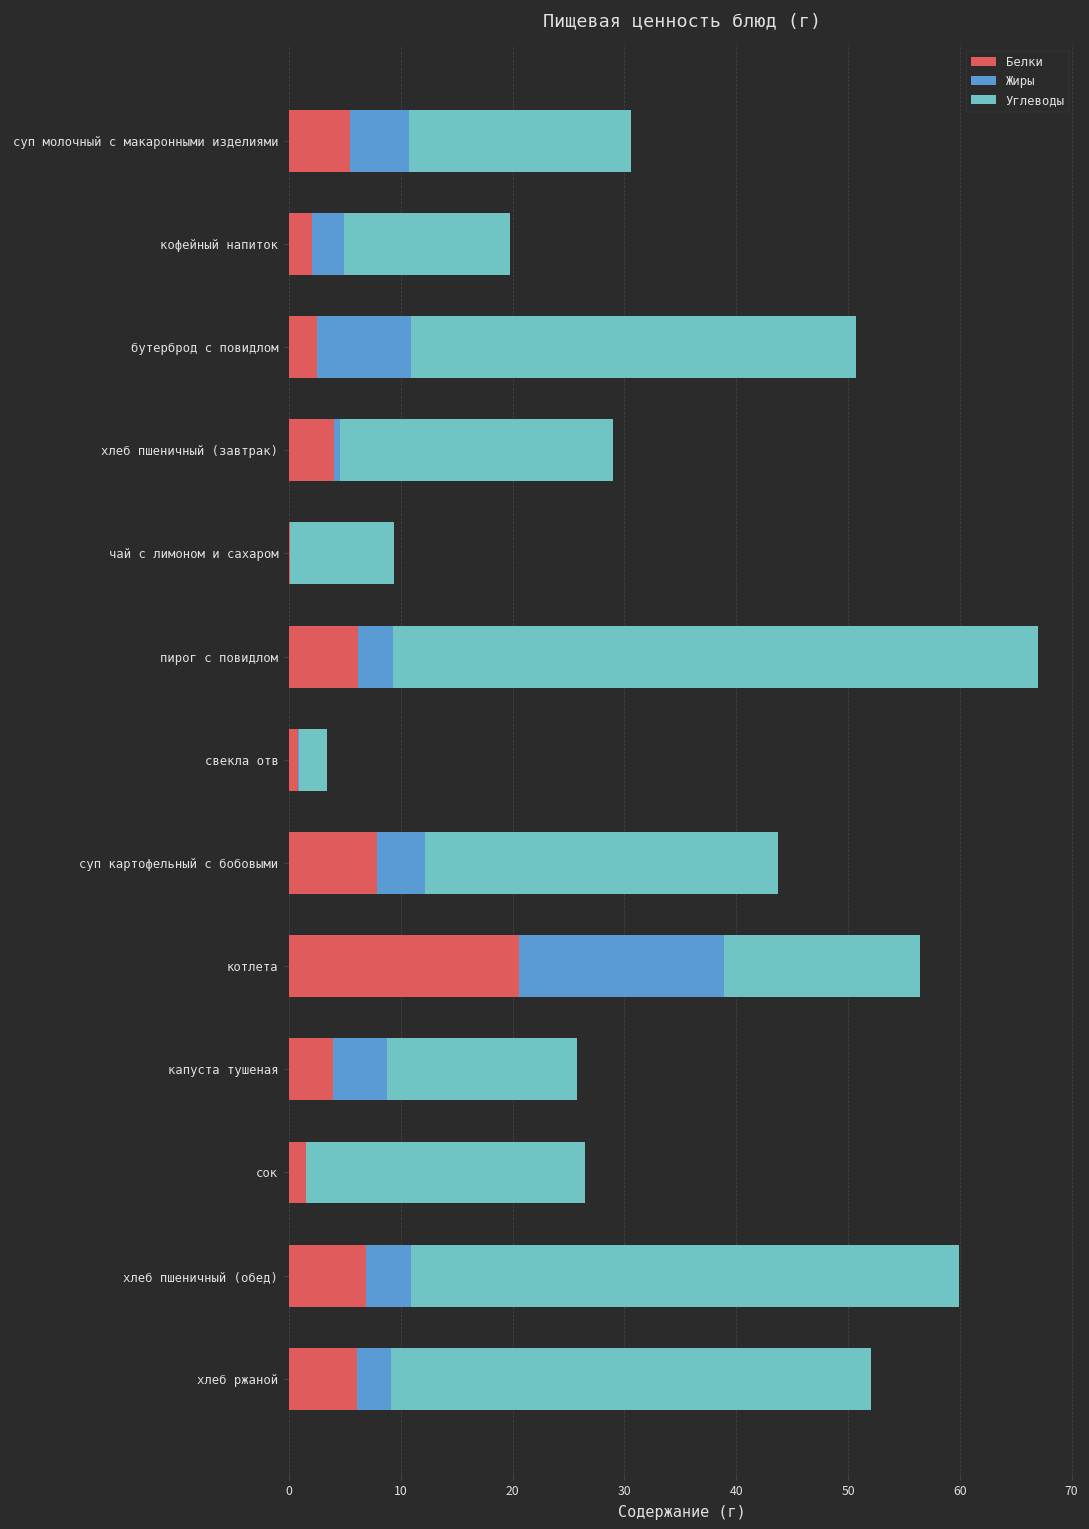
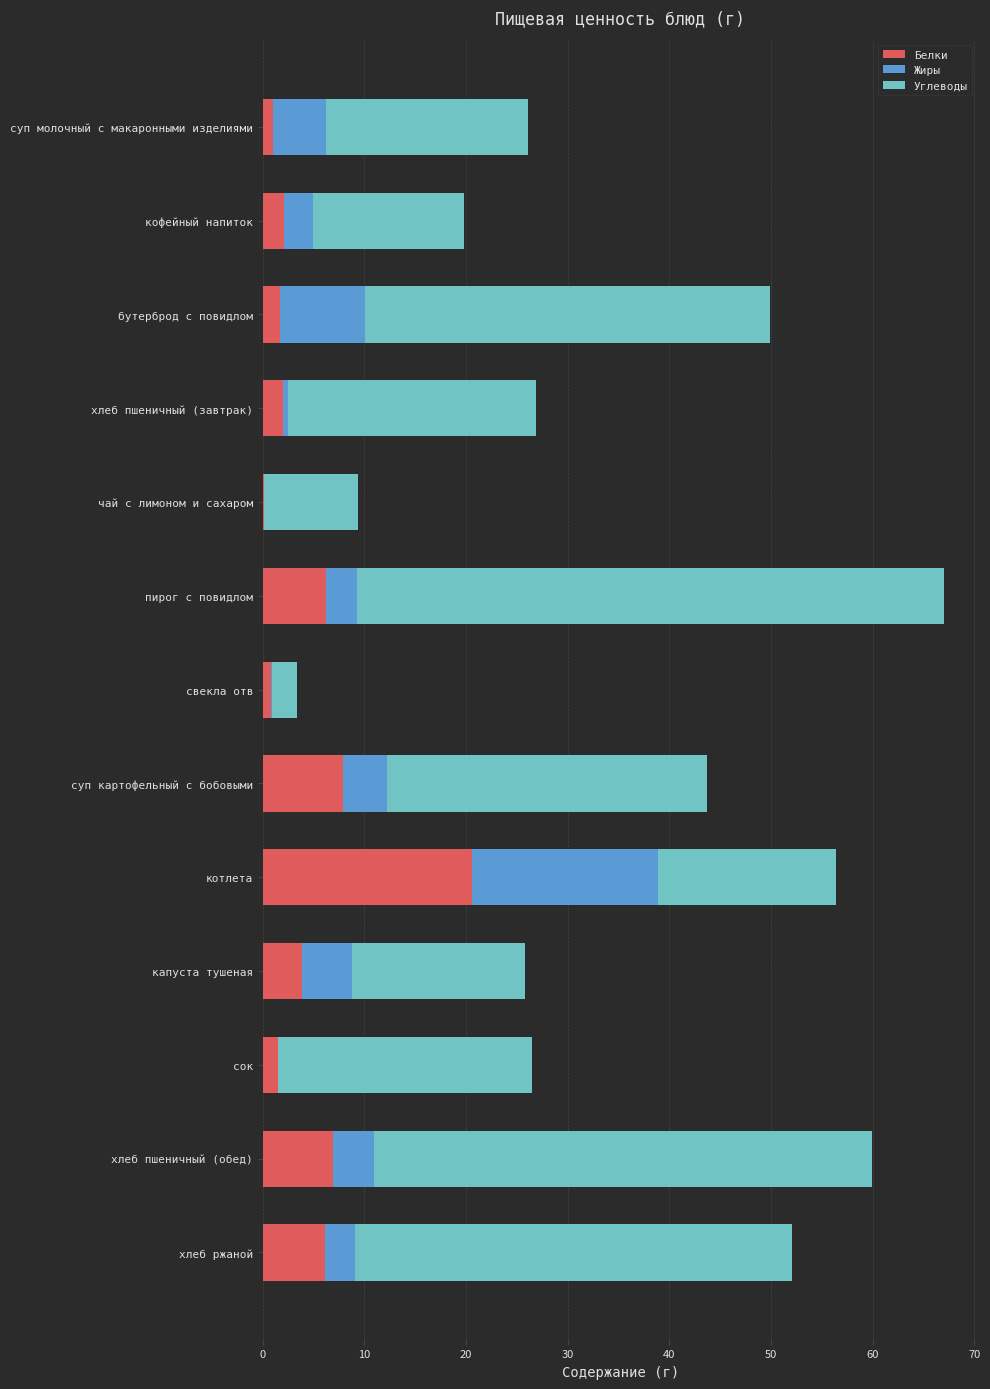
  {
    "Белки": {
-     "суп молочный с макаронными изделиями": 5.5,
+     "суп молочный с макаронными изделиями": 1.0,
      "кофейный напиток": 2.1,
-     "бутерброд с повидлом": 2.5,
-     "хлеб пшеничный (завтрак)": 4.1,
+     "бутерброд с повидлом": 1.7,
+     "хлеб пшеничный (завтрак)": 2.0,
      "пирог с повидлом": 6.2,
      "свекла отв": 0.8,
      "суп картофельный с бобовыми": 7.9,
      "котлета": 20.6,
      "капуста тушеная": 3.9,
      "сок": 1.5,
      "хлеб пшеничный (обед)": 6.9,
      "хлеб ржаной": 6.1
    }
  }
